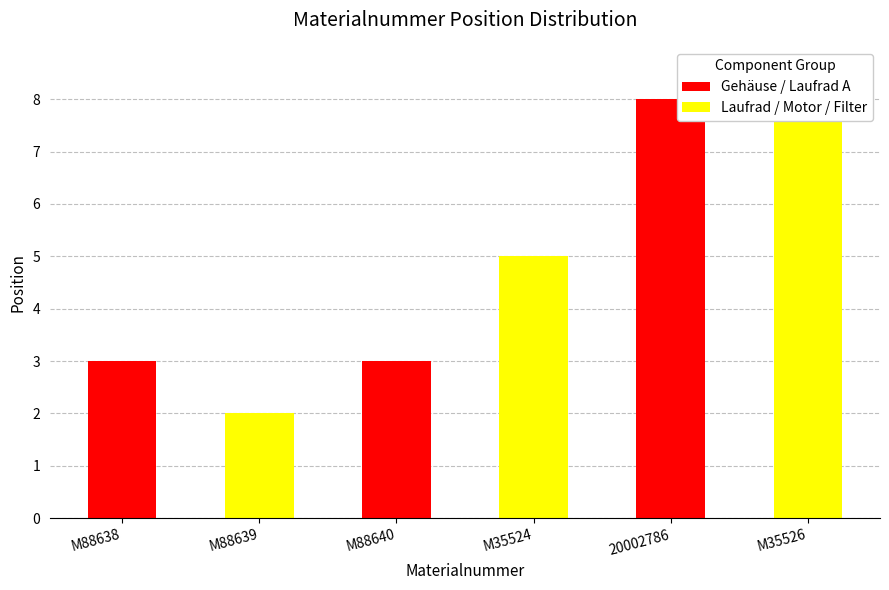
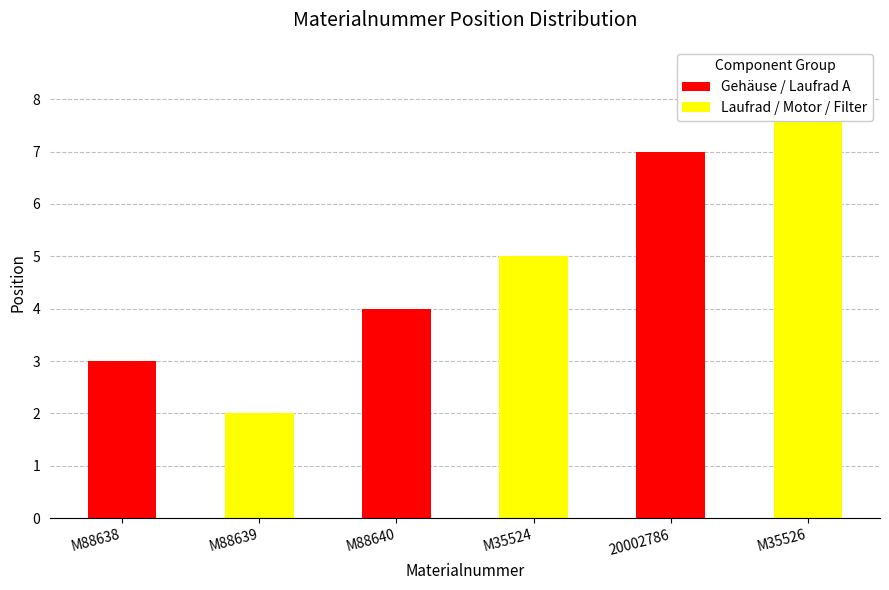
  {
    "M88638": 3,
    "M88639": 2,
-   "M88640": 3,
+   "M88640": 4,
    "M35524": 5,
-   "20002786": 8
+   "20002786": 7
  }
